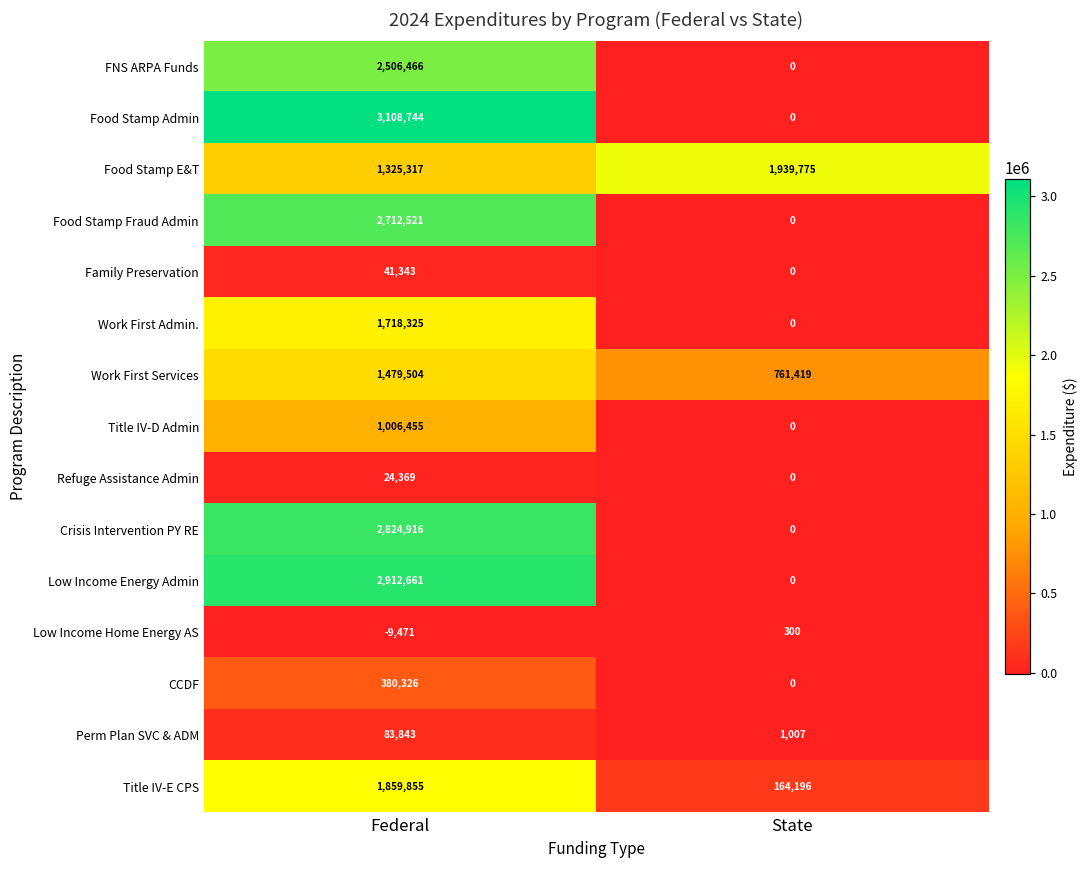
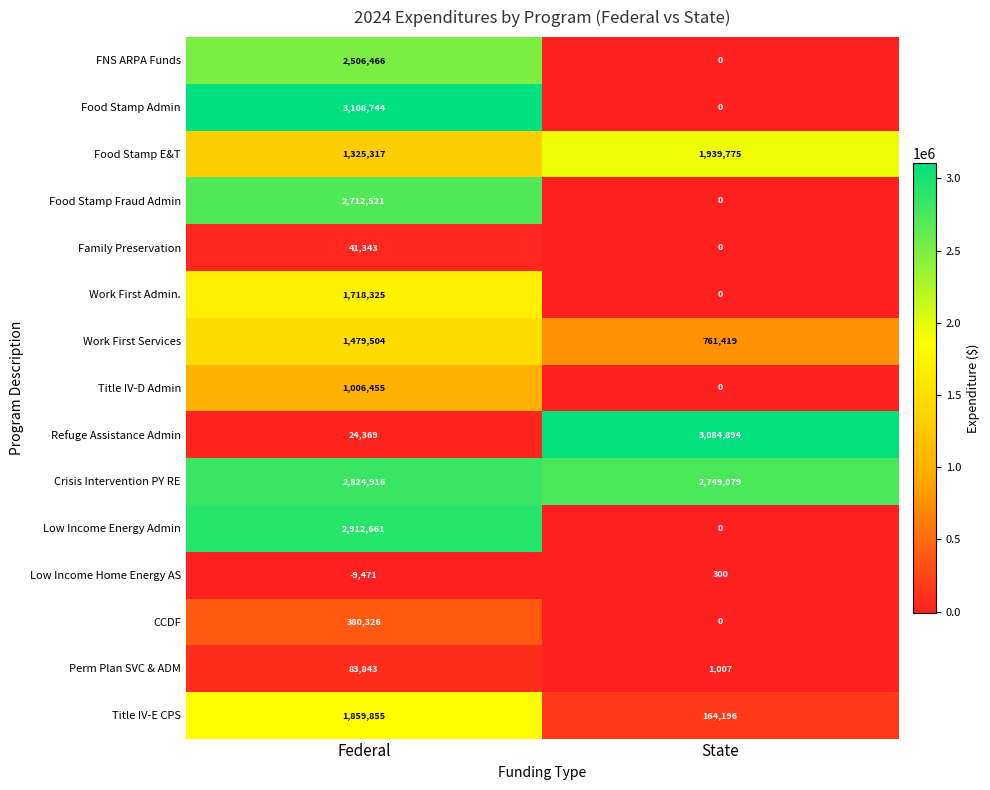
  {
    "FNS ARPA Funds": {
      "Federal": "2,506,466",
      "State": "0"
    },
    "Food Stamp Admin": {
      "Federal": "3,108,744",
      "State": "0"
    },
    "Food Stamp E&T": {
      "Federal": "1,325,317",
      "State": "1,939,775"
    },
    "Food Stamp Fraud Admin": {
      "Federal": "2,712,521",
      "State": "0"
    },
    "Family Preservation": {
      "Federal": "41,343",
      "State": "0"
    },
    "Work First Admin.": {
      "Federal": "1,718,325",
      "State": "0"
    },
    "Work First Services": {
      "Federal": "1,479,504",
      "State": "761,419"
    },
    "Title IV-D Admin": {
      "Federal": "1,006,455",
      "State": "0"
    },
    "Refuge Assistance Admin": {
      "Federal": "24,369",
-     "State": "0"
+     "State": "3,084,894"
    },
    "Crisis Intervention PY RE": {
      "Federal": "2,824,916",
-     "State": "0"
+     "State": "2,749,079"
    },
    "Low Income Energy Admin": {
      "Federal": "2,912,661",
      "State": "0"
    },
    "Low Income Home Energy AS": {
      "Federal": "-9,471",
      "State": "300"
    },
    "CCDF": {
      "Federal": "380,326",
      "State": "0"
    },
    "Perm Plan SVC & ADM": {
      "Federal": "83,843",
      "State": "1,007"
    },
    "Title IV-E CPS": {
      "Federal": "1,859,855",
      "State": "164,196"
    }
  }
